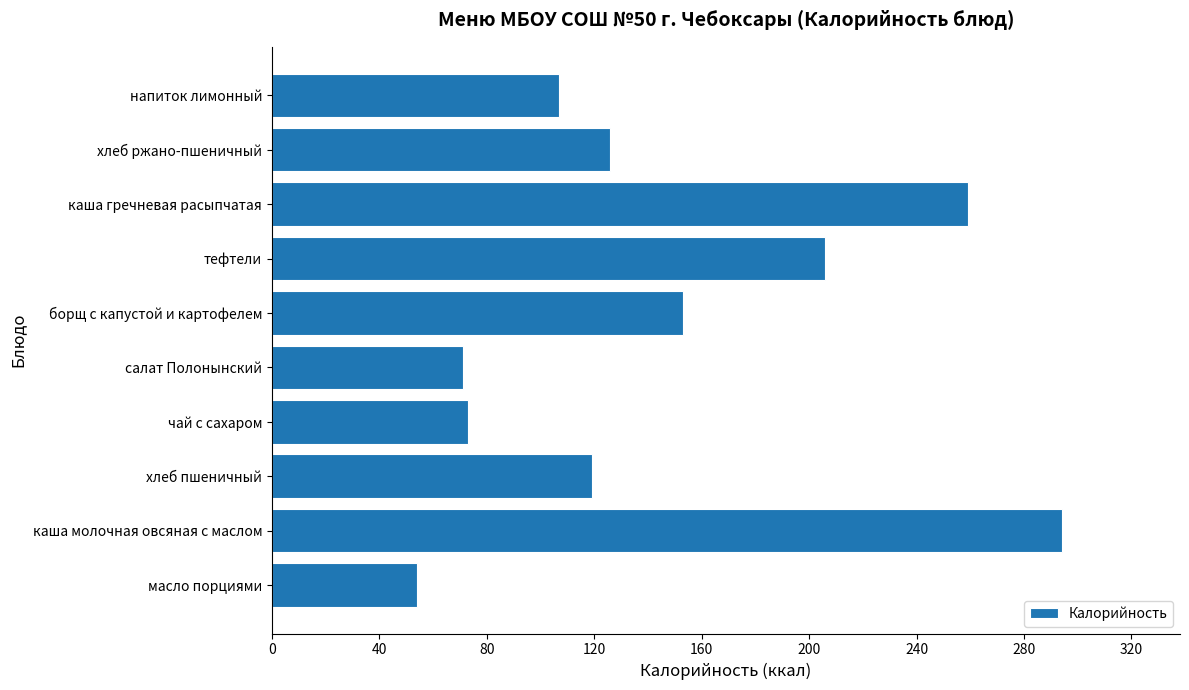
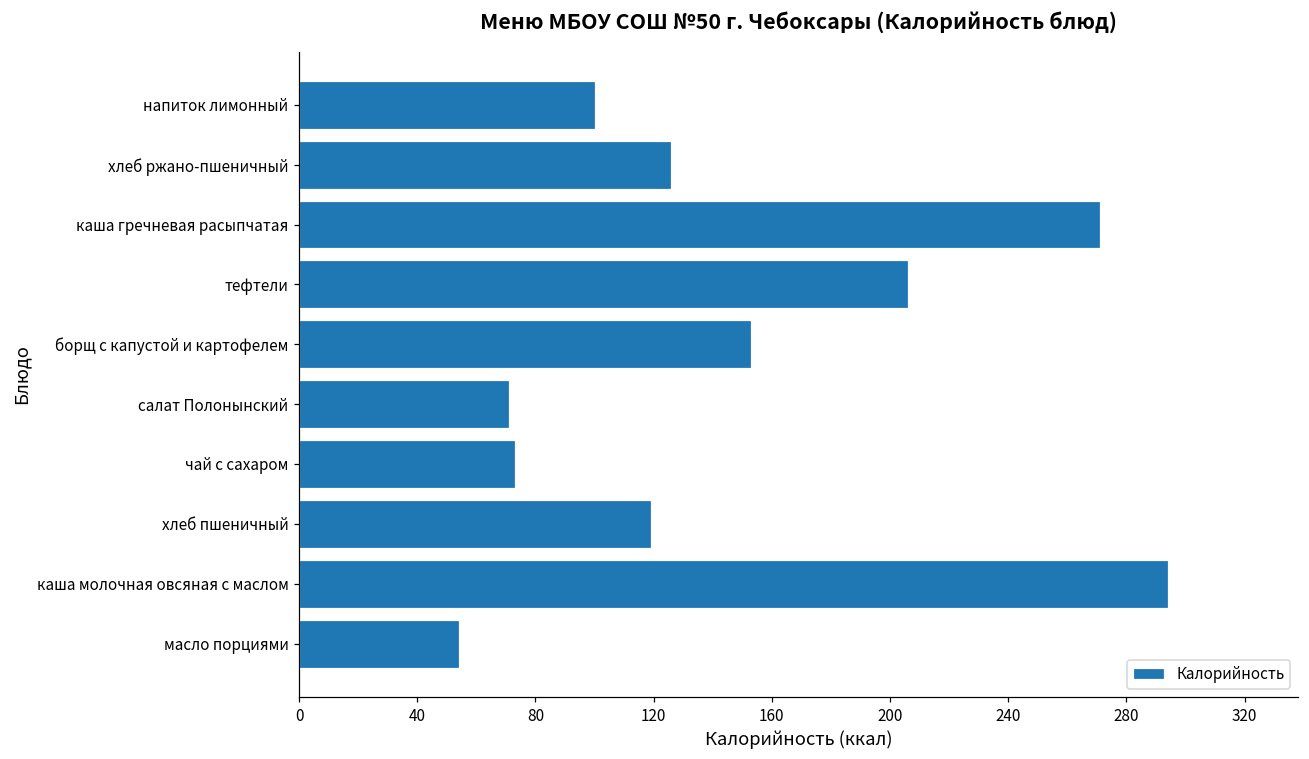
  {
-   "напиток лимонный": 107,
+   "напиток лимонный": 100,
    "хлеб ржано-пшеничный": 126,
-   "каша гречневая расыпчатая": 259,
+   "каша гречневая расыпчатая": 271,
    "тефтели": 206,
    "борщ с капустой и картофелем": 153,
    "салат Полонынский": 71,
    "чай с сахаром": 73,
    "хлеб пшеничный": 119,
    "каша молочная овсяная с маслом": 294,
    "масло порциями": 54
  }
